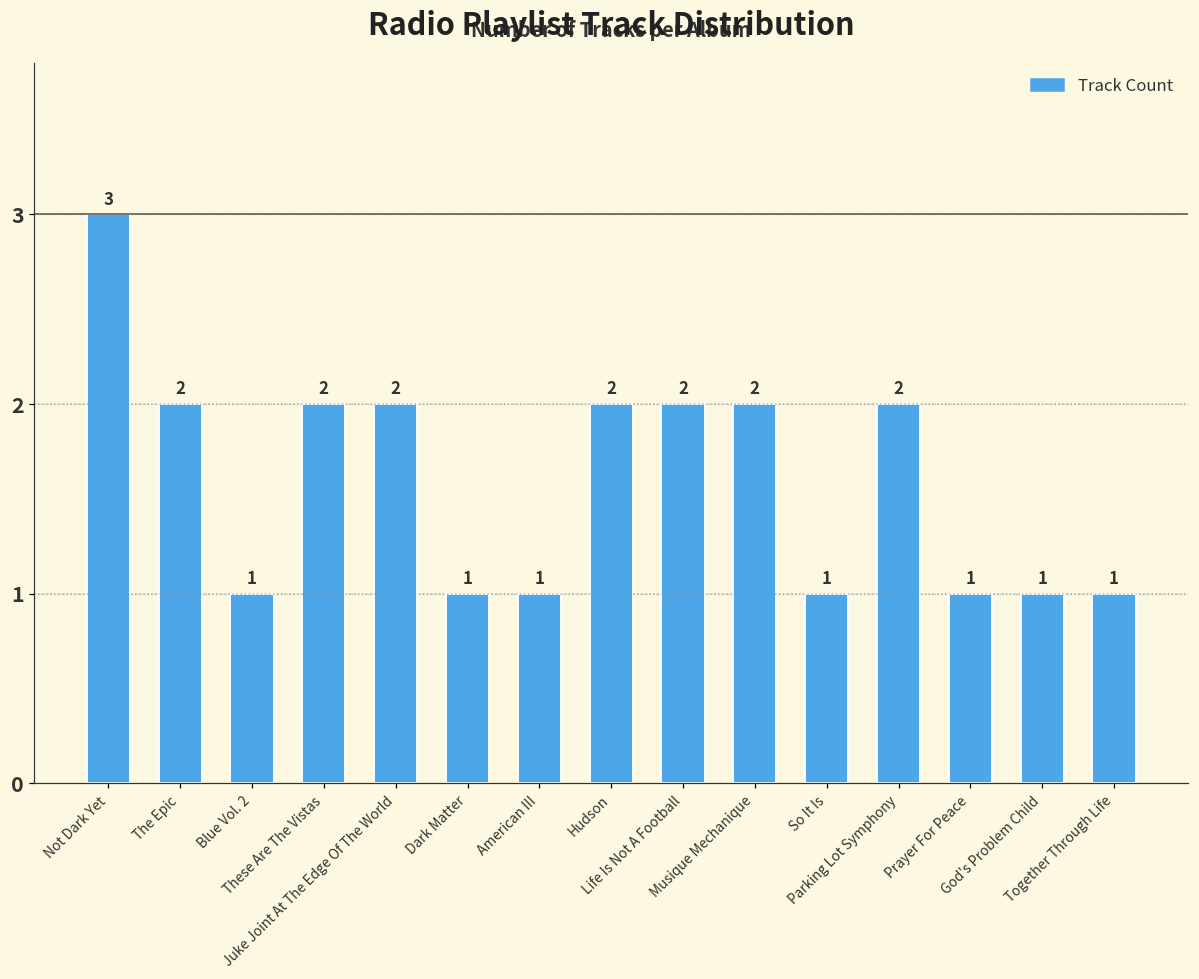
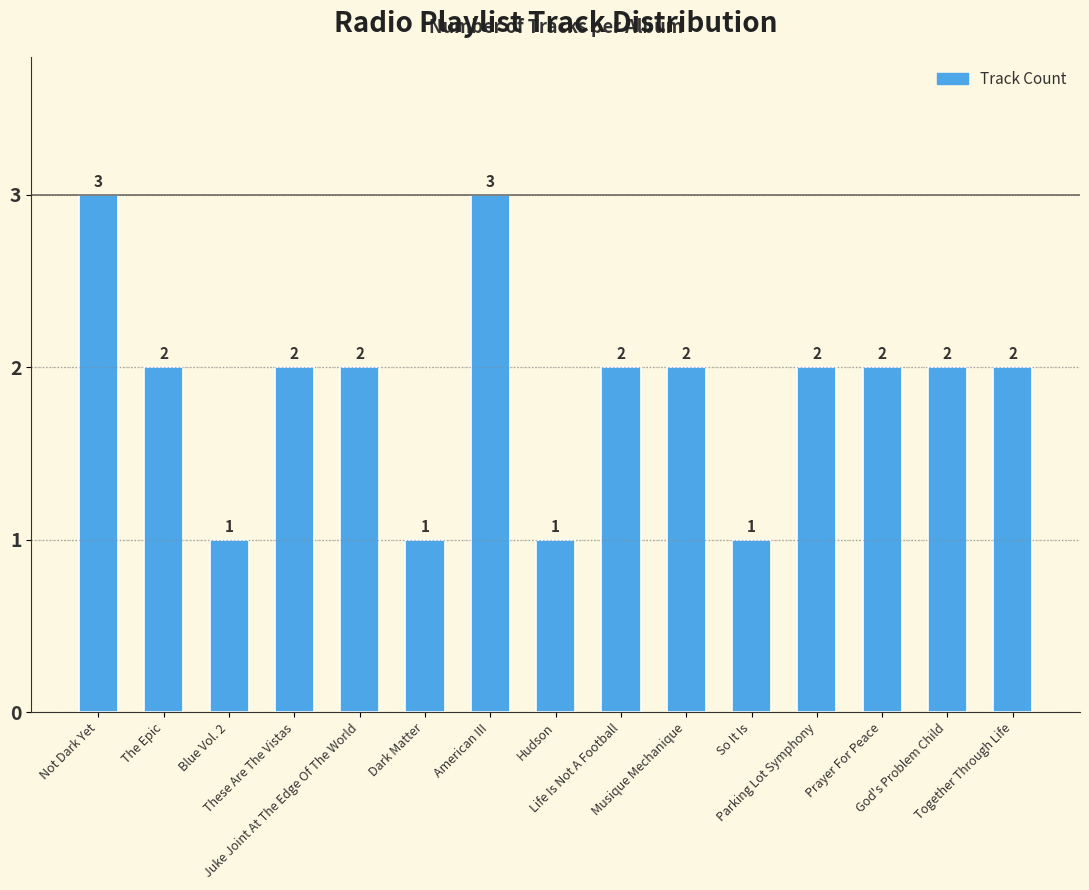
  {
    "Not Dark Yet": 3,
    "The Epic": 2,
    "Blue Vol. 2": 1,
    "These Are The Vistas": 2,
    "Juke Joint At The Edge Of The World": 2,
    "Dark Matter": 1,
-   "American III": 1,
-   "Hudson": 2,
+   "American III": 3,
+   "Hudson": 1,
    "Life Is Not A Football": 2,
    "Musique Mechanique": 2,
    "So It Is": 1,
    "Parking Lot Symphony": 2,
-   "Prayer For Peace": 1,
-   "God's Problem Child": 1,
-   "Together Through Life": 1
+   "Prayer For Peace": 2,
+   "God's Problem Child": 2,
+   "Together Through Life": 2
  }
